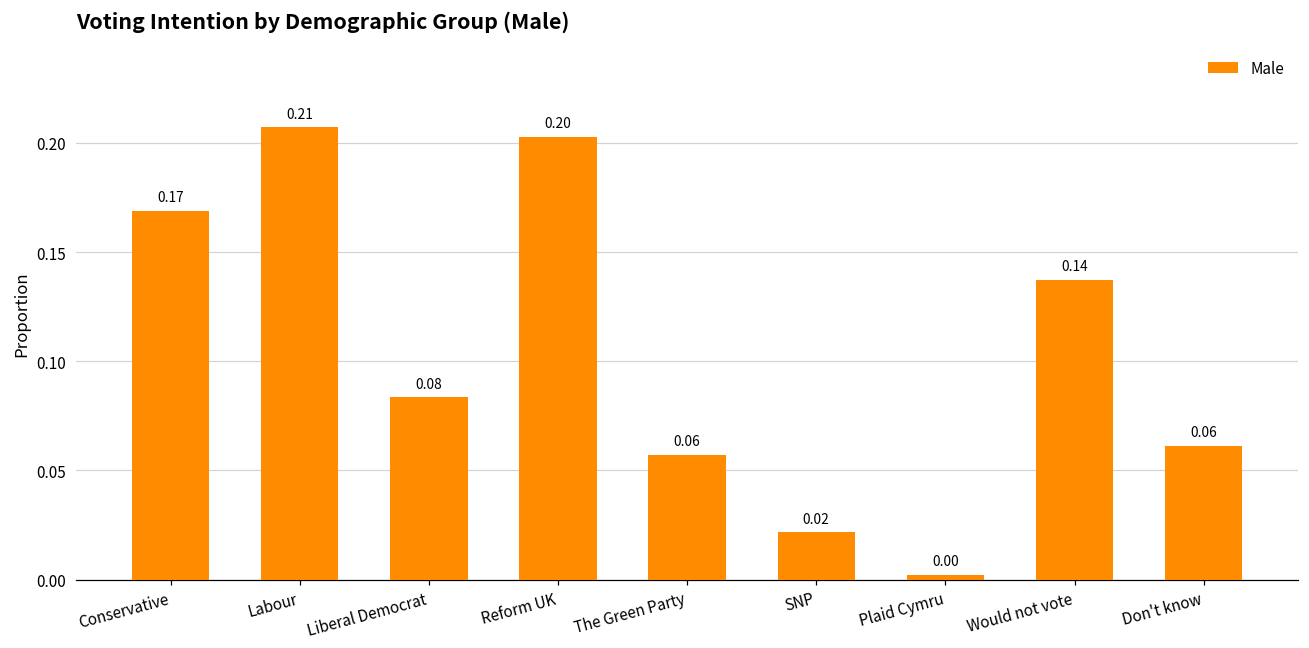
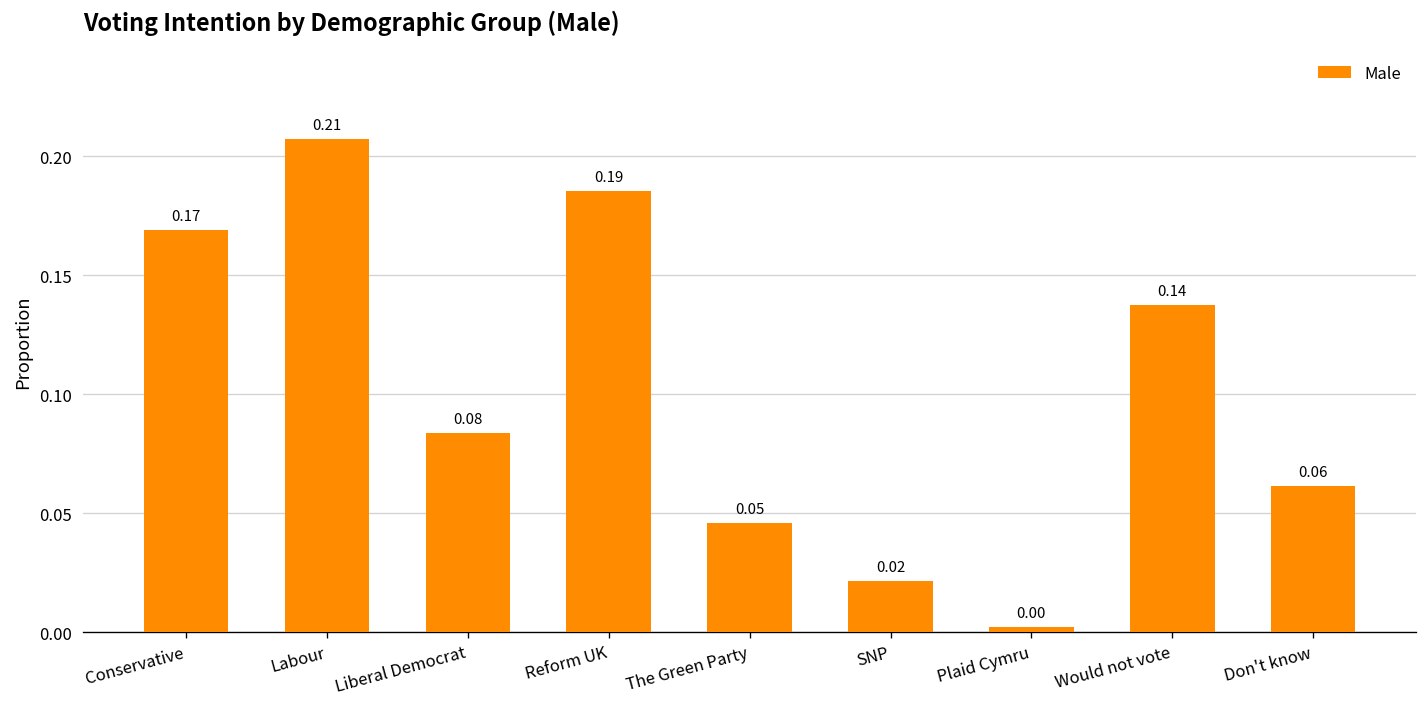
  {
    "Conservative": 0.17,
    "Labour": 0.21,
    "Liberal Democrat": 0.08,
-   "Reform UK": 0.20,
-   "The Green Party": 0.06,
+   "Reform UK": 0.19,
+   "The Green Party": 0.05,
    "SNP": 0.02,
    "Plaid Cymru": 0.00,
    "Would not vote": 0.14,
    "Don't know": 0.06
  }
